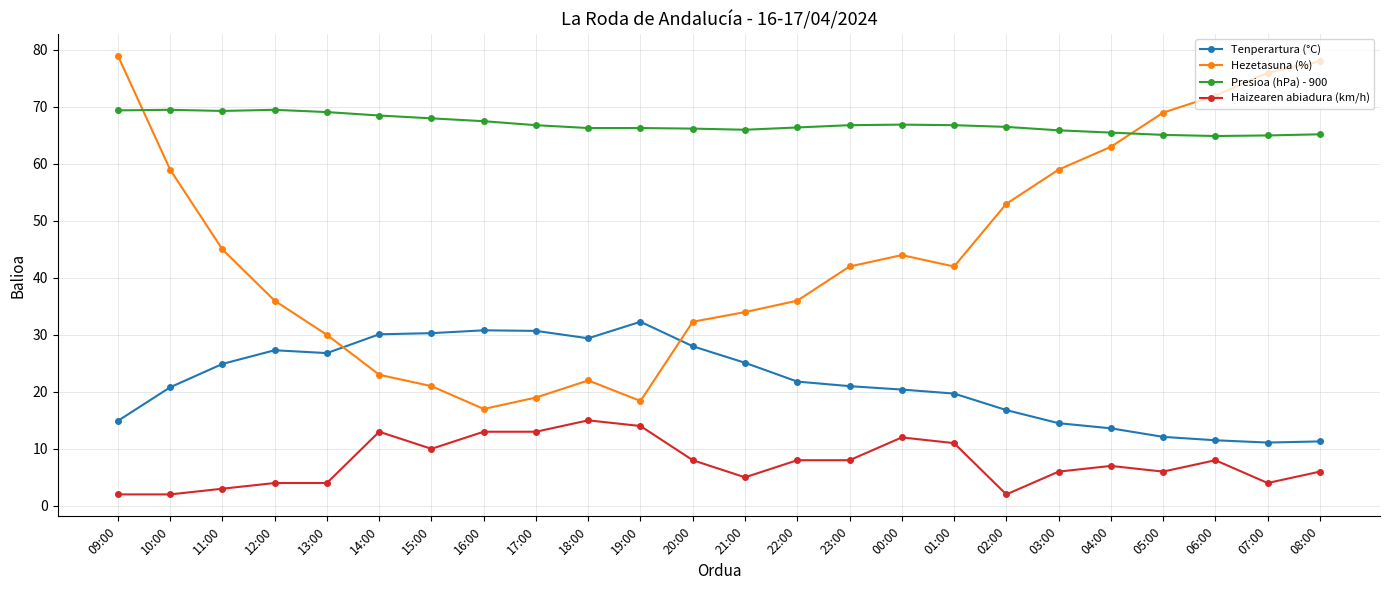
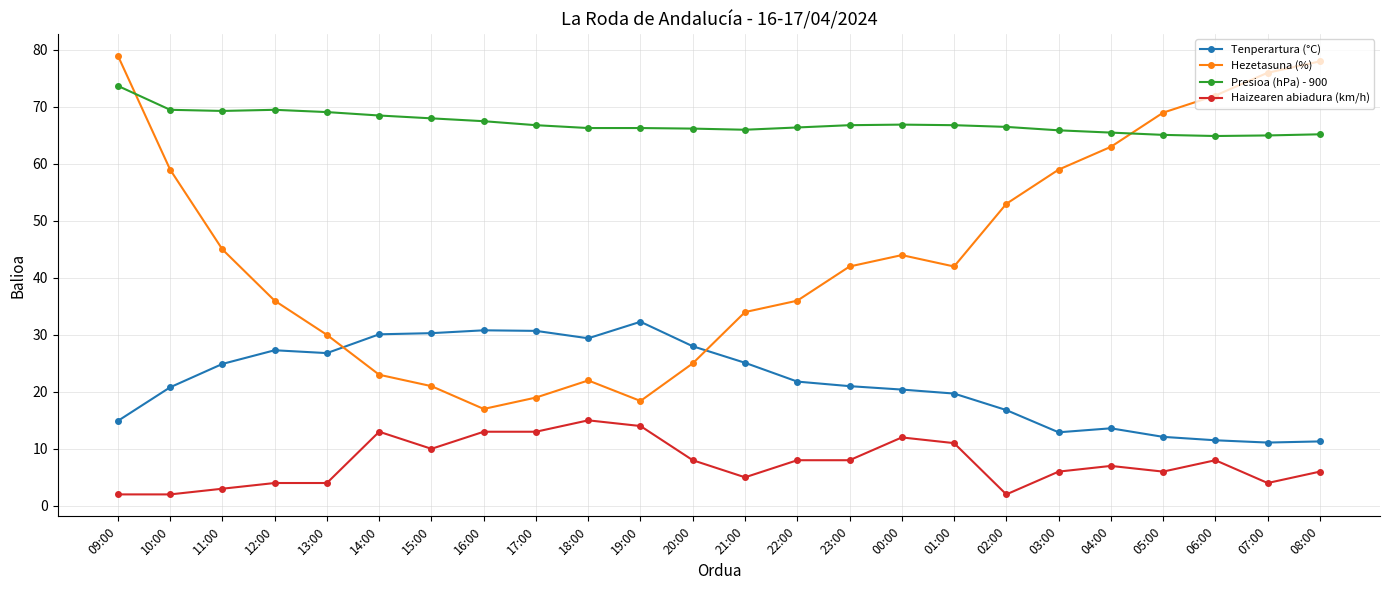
  {
    "Tenperartura (°C)": {
      "09:00": 15,
      "10:00": 21,
      "11:00": 25,
      "12:00": 27,
      "13:00": 27,
      "14:00": 30,
      "15:00": 30,
      "16:00": 31,
      "17:00": 31,
      "18:00": 29,
      "19:00": 32,
      "20:00": 28,
      "21:00": 25,
      "22:00": 22,
      "23:00": 21,
      "00:00": 20,
      "01:00": 20,
      "02:00": 17,
-     "03:00": 15,
+     "03:00": 13,
      "04:00": 14,
      "05:00": 12,
      "06:00": 12,
      "07:00": 11,
      "08:00": 11
    },
    "Hezetasuna (%)": {
      "09:00": 79,
      "10:00": 59,
      "11:00": 45,
      "12:00": 36,
      "13:00": 30,
      "14:00": 23,
      "15:00": 21,
      "16:00": 17,
      "17:00": 19,
      "18:00": 22,
      "19:00": 18,
-     "20:00": 32,
+     "20:00": 25,
      "21:00": 34,
      "22:00": 36,
      "23:00": 42,
      "00:00": 44,
      "01:00": 42,
      "02:00": 53,
      "03:00": 59,
      "04:00": 63,
      "05:00": 69
    },
    "Presioa (hPa) - 900": {
-     "09:00": 69,
+     "09:00": 74,
      "10:00": 70,
      "11:00": 69,
      "12:00": 70,
      "13:00": 69,
      "14:00": 69,
      "15:00": 68,
      "16:00": 68,
      "17:00": 67,
      "18:00": 66,
      "19:00": 66,
      "20:00": 66,
      "21:00": 66,
      "22:00": 66,
      "23:00": 67,
      "00:00": 67,
      "01:00": 67,
      "02:00": 67,
      "03:00": 66,
      "04:00": 66,
      "05:00": 65,
      "06:00": 65,
      "07:00": 65,
      "08:00": 65
    },
    "Haizearen abiadura (km/h)": {
      "09:00": 2,
      "10:00": 2,
      "11:00": 3,
      "12:00": 4,
      "13:00": 4,
      "14:00": 13,
      "15:00": 10,
      "16:00": 13,
      "17:00": 13,
      "18:00": 15,
      "19:00": 14,
      "20:00": 8,
      "21:00": 5,
      "22:00": 8,
      "23:00": 8,
      "00:00": 12,
      "01:00": 11,
      "02:00": 2,
      "03:00": 6,
      "04:00": 7,
      "05:00": 6,
      "06:00": 8,
      "07:00": 4,
      "08:00": 6
    }
  }
